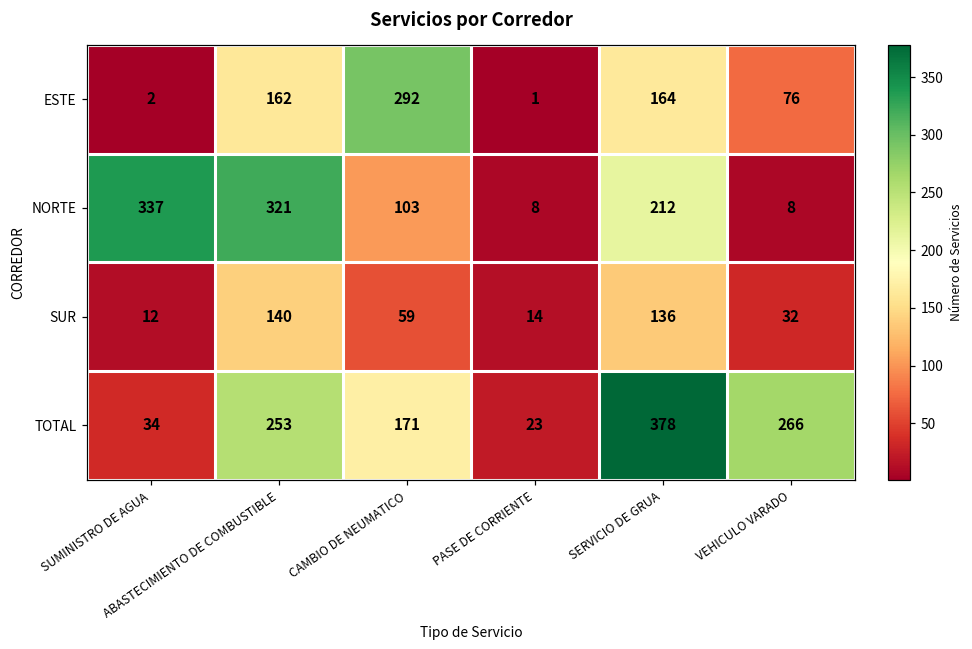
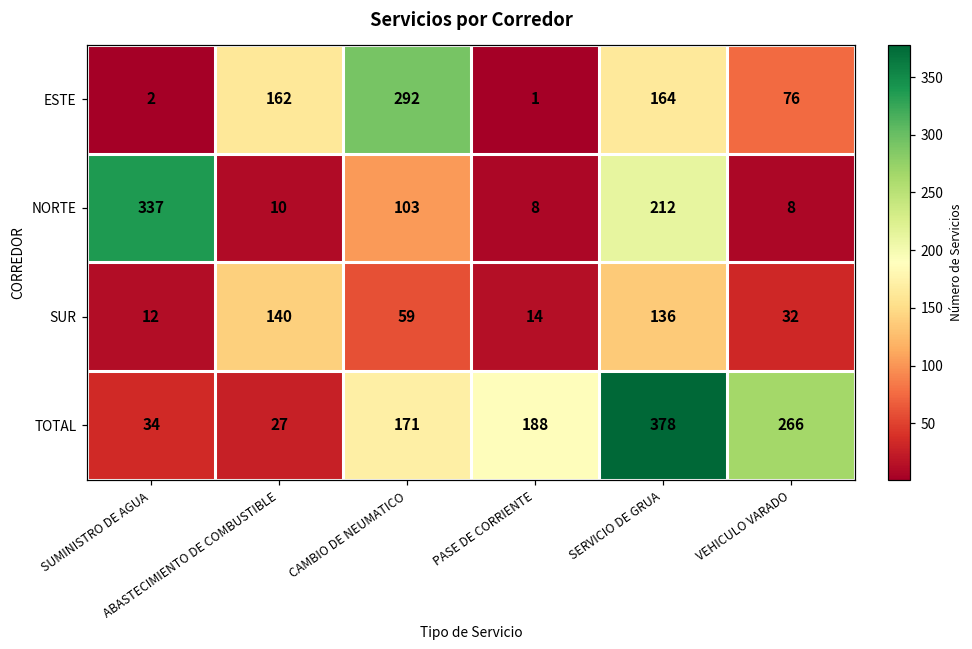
  {
    "ESTE": {
      "SUMINISTRO DE AGUA": 2,
      "ABASTECIMIENTO DE COMBUSTIBLE": 162,
      "CAMBIO DE NEUMATICO": 292,
      "PASE DE CORRIENTE": 1,
      "SERVICIO DE GRUA": 164,
      "VEHICULO VARADO": 76
    },
    "NORTE": {
      "SUMINISTRO DE AGUA": 337,
-     "ABASTECIMIENTO DE COMBUSTIBLE": 321,
+     "ABASTECIMIENTO DE COMBUSTIBLE": 10,
      "CAMBIO DE NEUMATICO": 103,
      "PASE DE CORRIENTE": 8,
      "SERVICIO DE GRUA": 212,
      "VEHICULO VARADO": 8
    },
    "SUR": {
      "SUMINISTRO DE AGUA": 12,
      "ABASTECIMIENTO DE COMBUSTIBLE": 140,
      "CAMBIO DE NEUMATICO": 59,
      "PASE DE CORRIENTE": 14,
      "SERVICIO DE GRUA": 136,
      "VEHICULO VARADO": 32
    },
    "TOTAL": {
      "SUMINISTRO DE AGUA": 34,
-     "ABASTECIMIENTO DE COMBUSTIBLE": 253,
+     "ABASTECIMIENTO DE COMBUSTIBLE": 27,
      "CAMBIO DE NEUMATICO": 171,
-     "PASE DE CORRIENTE": 23,
+     "PASE DE CORRIENTE": 188,
      "SERVICIO DE GRUA": 378,
      "VEHICULO VARADO": 266
    }
  }
